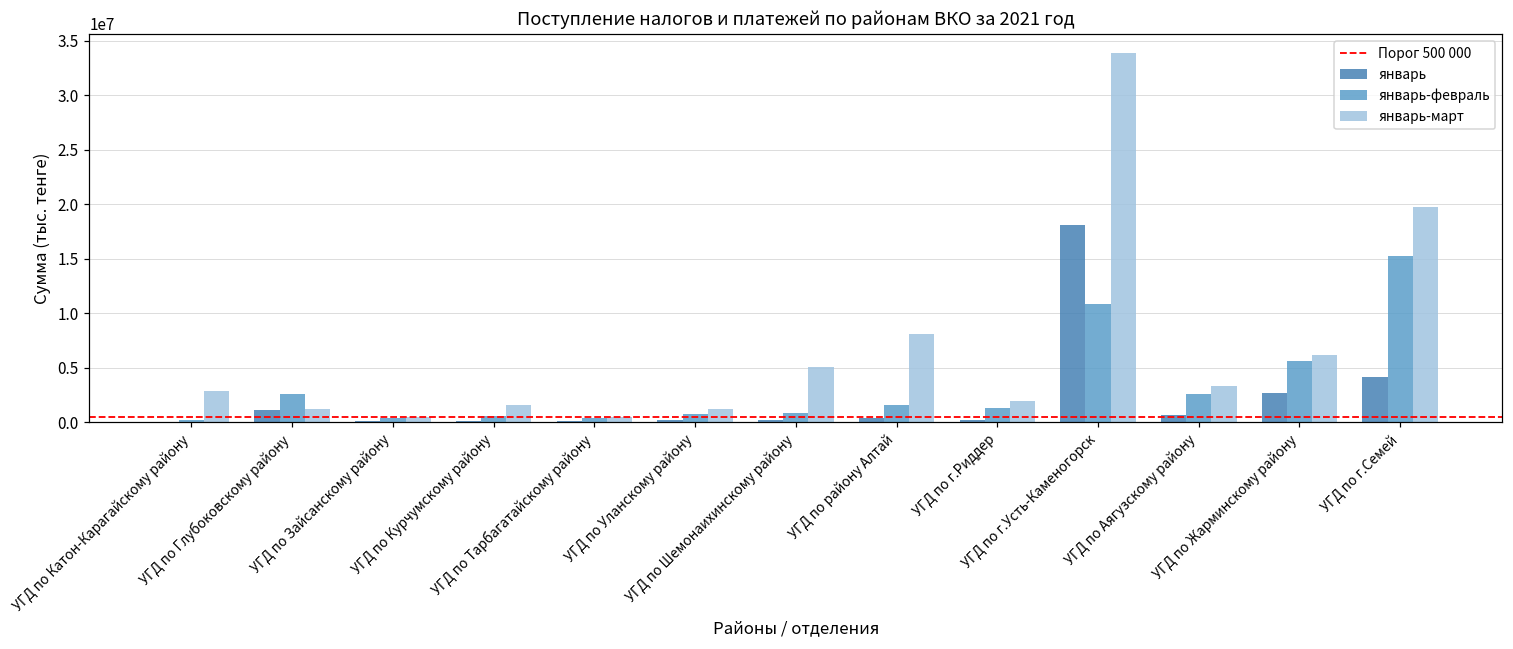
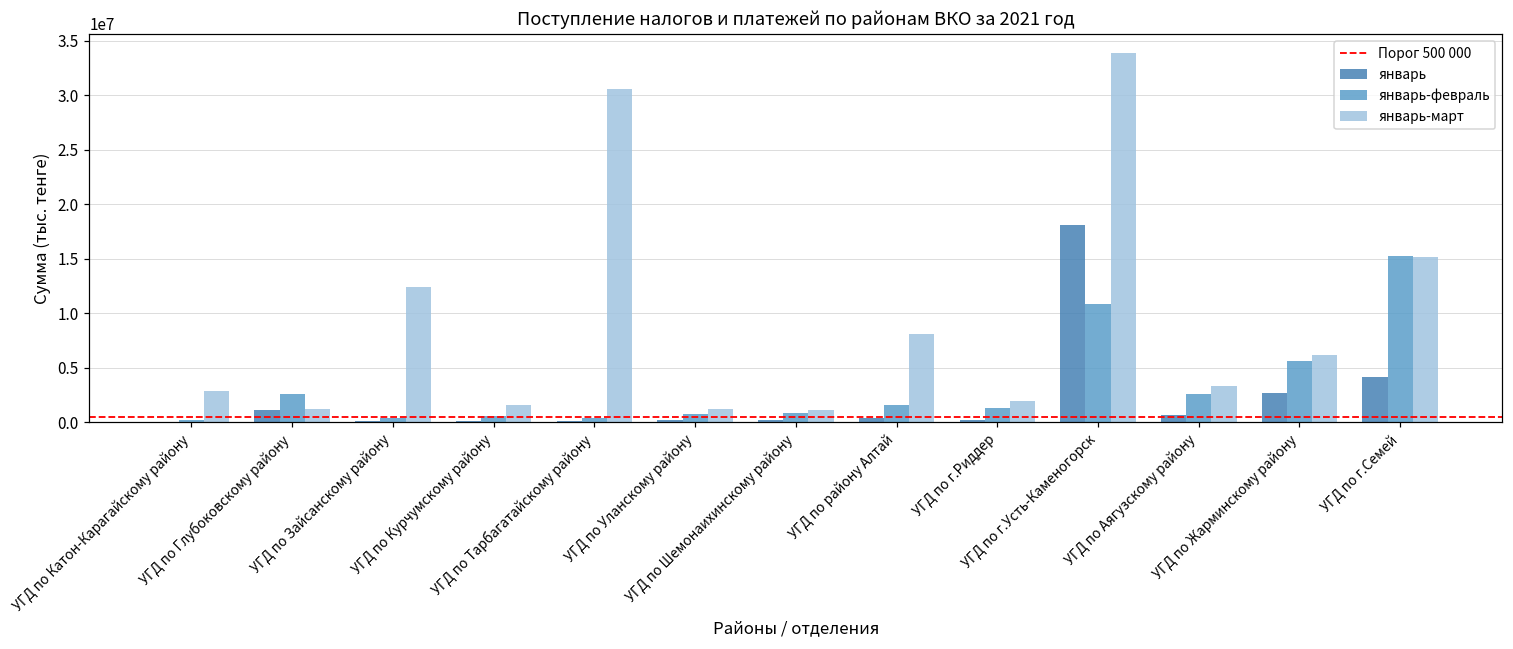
  {
    "январь-март": {
      "УГД по Катон-Карагайскому району": 3000000,
      "УГД по Глубоковскому району": 1000000,
-     "УГД по Зайсанскому району": 0,
+     "УГД по Зайсанскому району": 12000000,
      "УГД по Курчумскому району": 2000000,
-     "УГД по Тарбагатайскому району": 0,
+     "УГД по Тарбагатайскому району": 31000000,
      "УГД по Уланскому району": 1000000,
-     "УГД по Шемонаихинскому району": 5000000,
+     "УГД по Шемонаихинскому району": 1000000,
      "УГД по району Алтай": 8000000,
      "УГД по г.Риддер": 2000000,
      "УГД по г.Усть-Каменогорск": 34000000,
      "УГД по Аягузскому району": 3000000,
      "УГД по Жарминскому району": 6000000,
-     "УГД по г.Семей": 20000000
+     "УГД по г.Семей": 15000000
    }
  }
